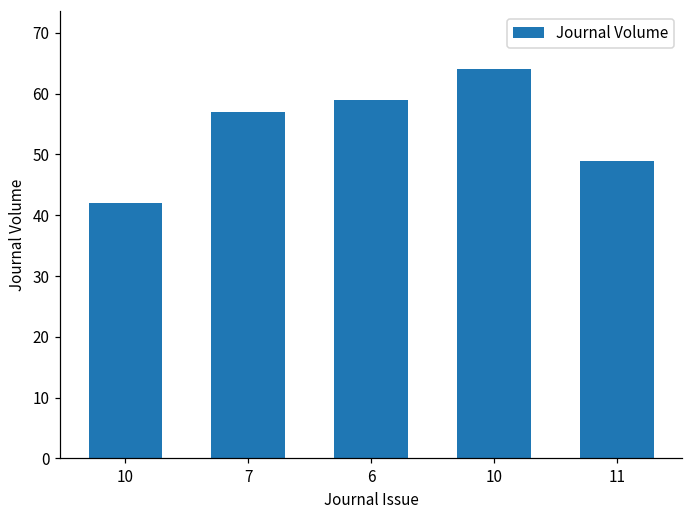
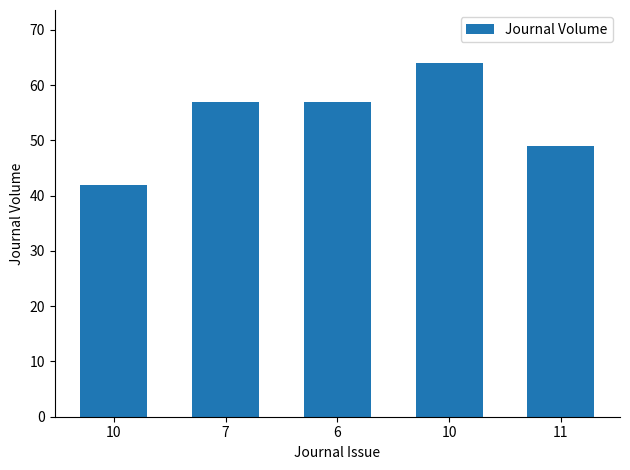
  {
    "7": 57,
-   "6": 59,
+   "6": 57,
    "11": 49
  }
